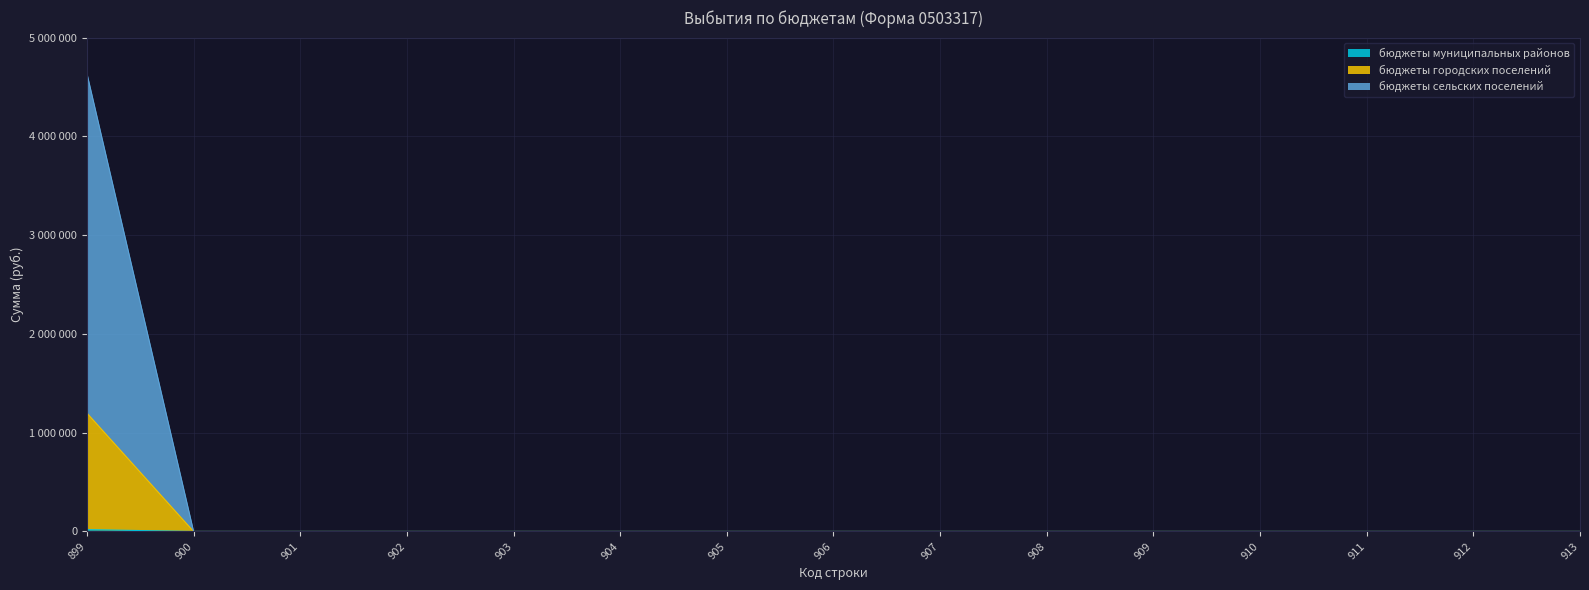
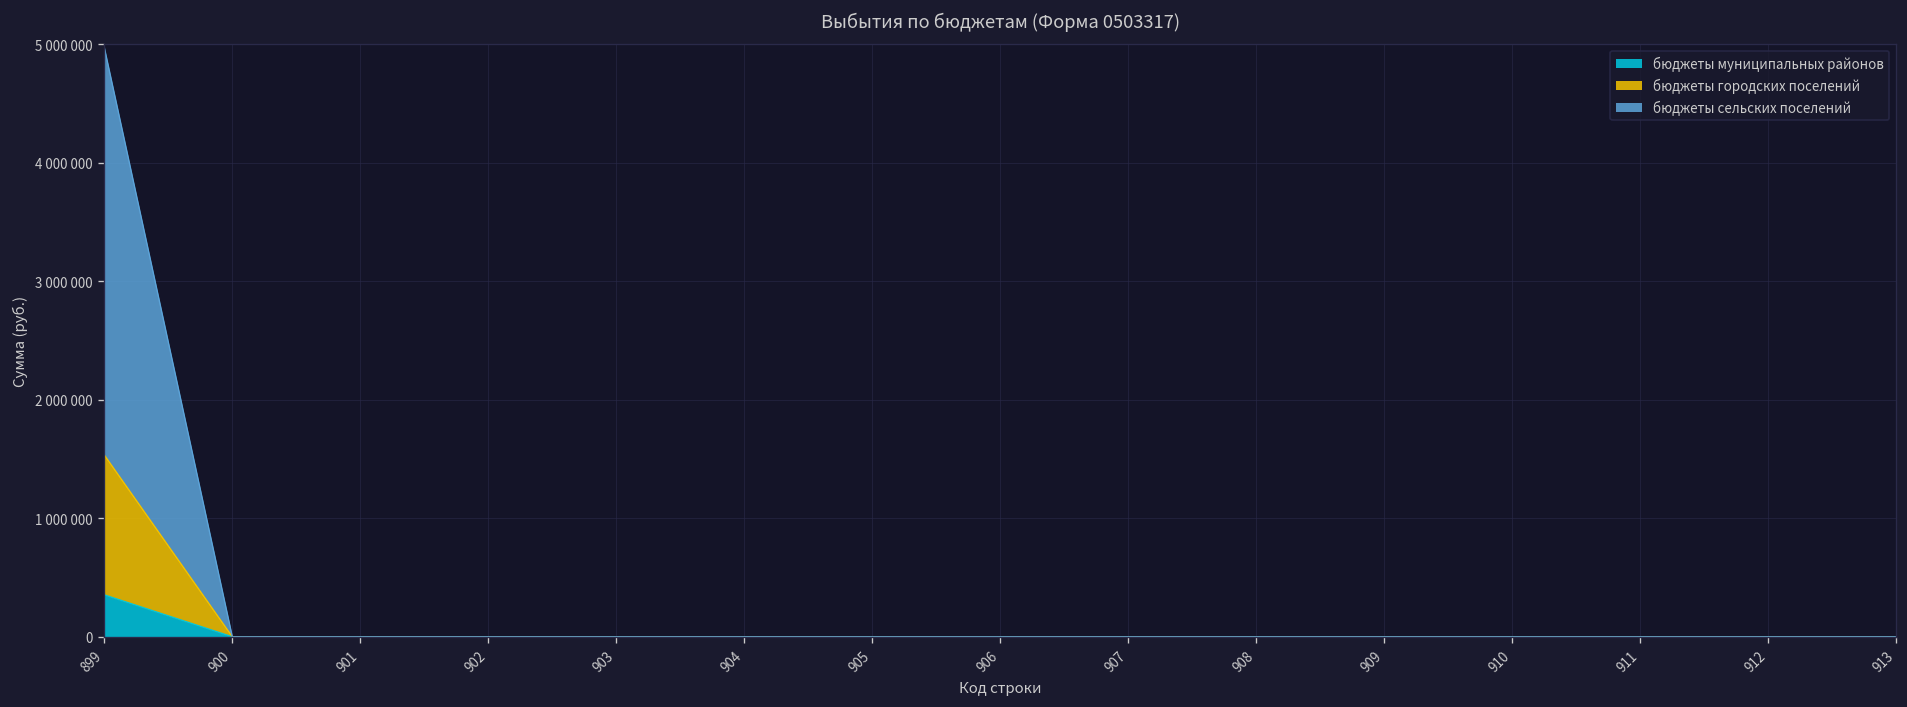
  {
    "бюджеты муниципальных районов": {
-     "899": 0
+     "899": 400000
    },
    "бюджеты городских поселений": {
      "899": 1200000
    },
    "бюджеты сельских поселений": {
      "899": 3400000
    }
  }
